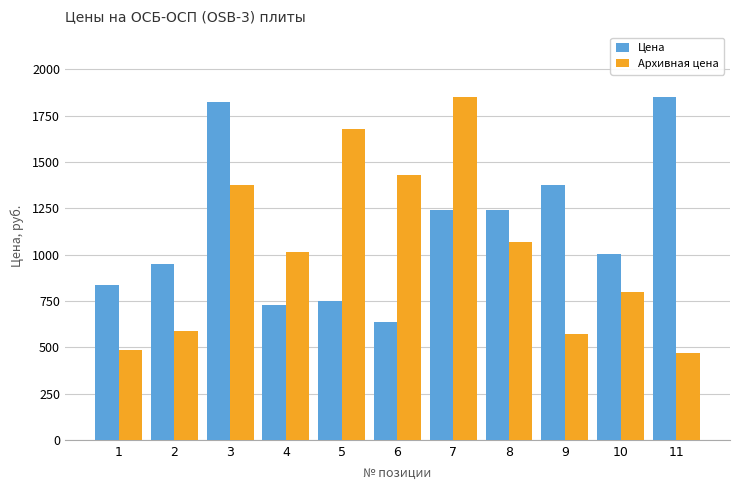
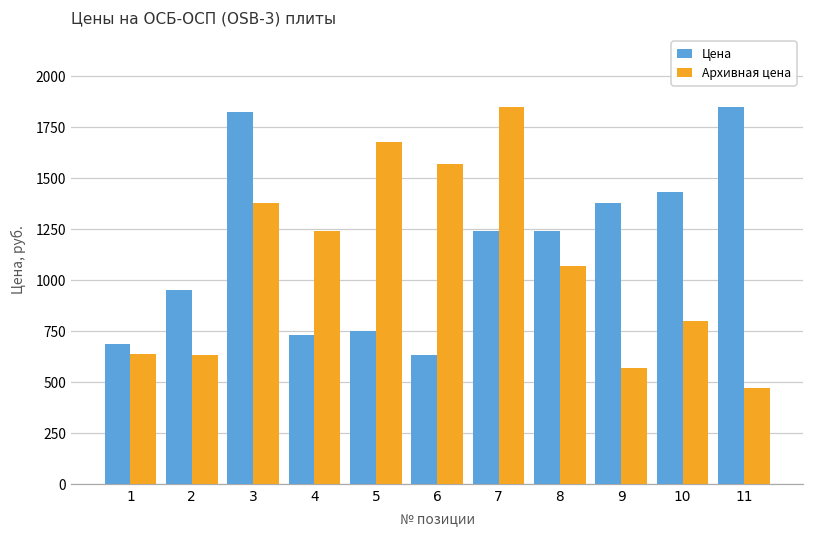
  {
    "Цена": {
-     "1": 840,
+     "1": 690,
      "2": 950,
      "3": 1820,
      "4": 730,
      "5": 750,
      "6": 640,
      "7": 1240,
      "8": 1240,
      "9": 1380,
-     "10": 1000,
+     "10": 1430,
      "11": 1850
    },
    "Архивная цена": {
-     "1": 490,
-     "2": 590,
+     "1": 640,
+     "2": 640,
      "3": 1380,
-     "4": 1010,
+     "4": 1240,
      "5": 1680,
-     "6": 1430,
+     "6": 1570,
      "7": 1850,
      "8": 1070,
      "9": 570,
      "10": 800,
      "11": 470
    }
  }
